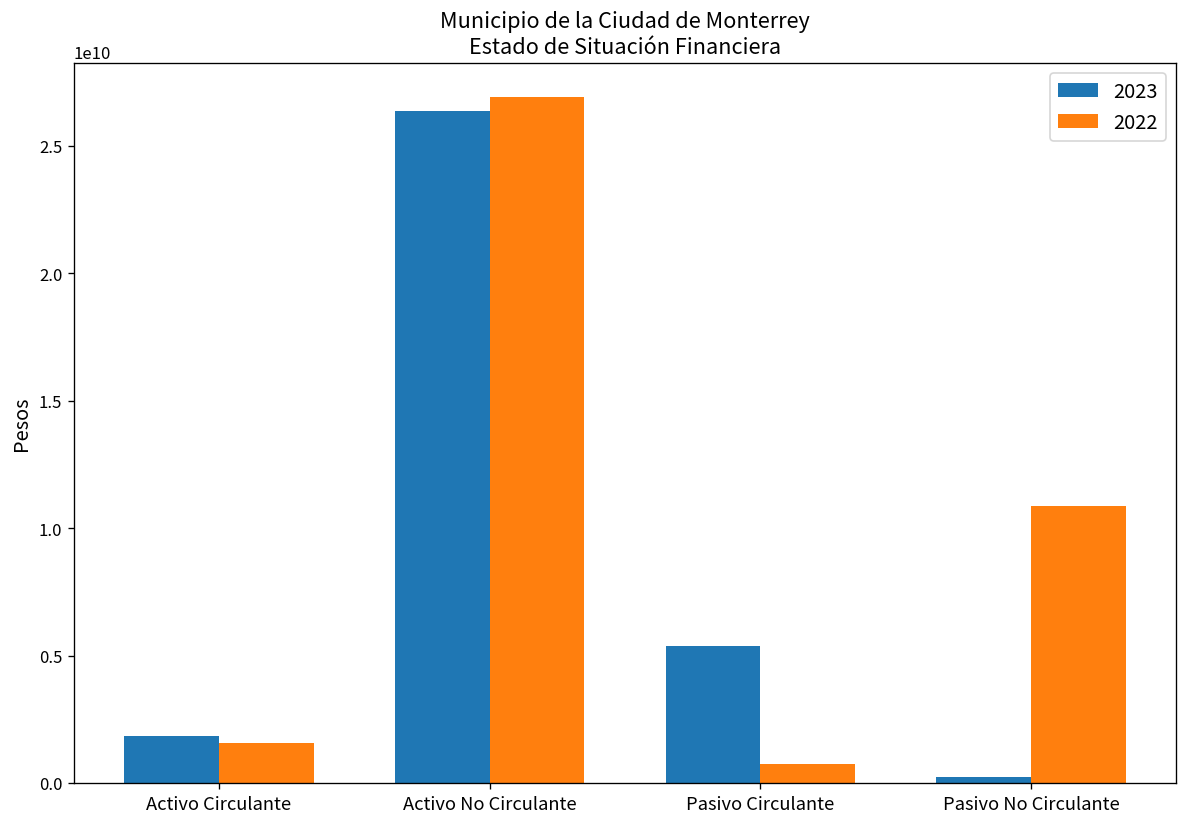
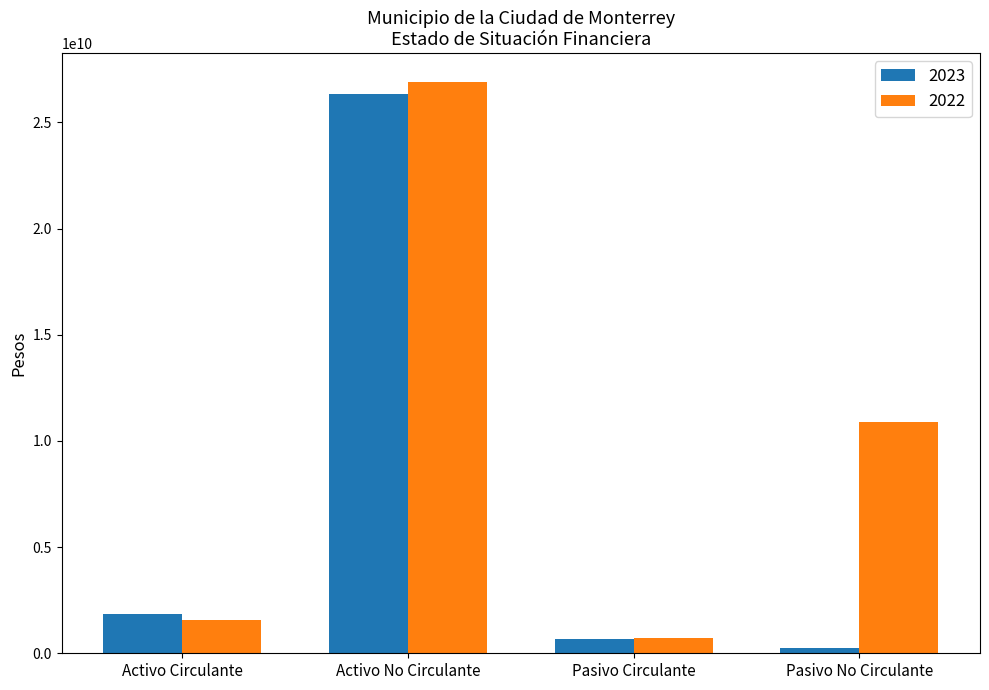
  {
    "2023": {
      "Activo Circulante": 1800000000,
      "Activo No Circulante": 26400000000,
-     "Pasivo Circulante": 5400000000,
+     "Pasivo Circulante": 700000000,
      "Pasivo No Circulante": 200000000
    },
    "2022": {
      "Activo Circulante": 1600000000,
      "Activo No Circulante": 26900000000,
      "Pasivo Circulante": 700000000,
      "Pasivo No Circulante": 10900000000
    }
  }
